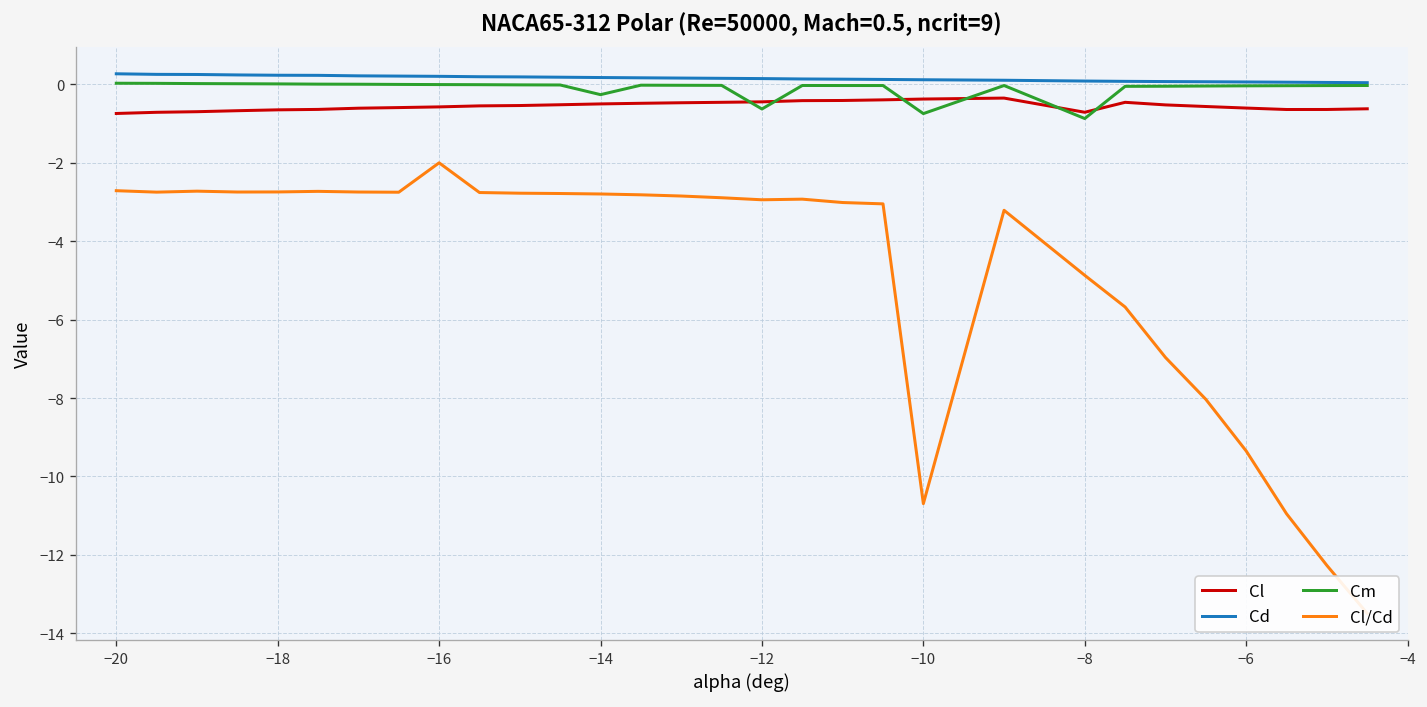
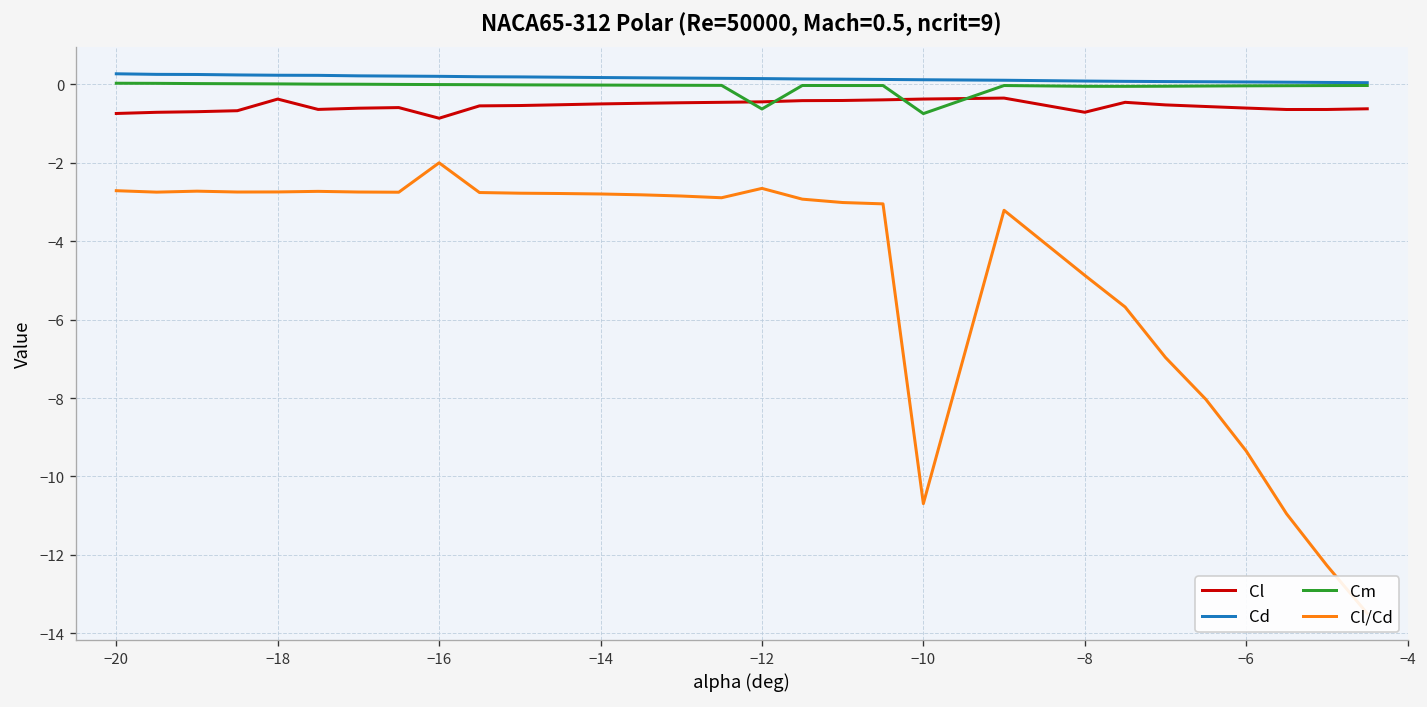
  {
    "Cl": {
      "−20": -0.7,
-     "−18": -0.6,
-     "−16": -0.6,
+     "−18": -0.4,
+     "−16": -0.9,
      "−14": -0.5,
      "−12": -0.4,
      "−10": -0.4,
      "−8": -0.7,
      "−6": -0.6
    },
    "Cd": {
      "−20": 0.3,
      "−18": 0.2,
      "−16": 0.2,
      "−14": 0.2,
      "−12": 0.2,
      "−10": 0.1,
      "−8": 0.1,
      "−6": 0.1
    },
    "Cm": {
      "−20": 0.0,
      "−18": 0.0,
      "−16": 0.0,
-     "−14": -0.3,
+     "−14": 0.0,
      "−12": -0.6,
      "−10": -0.7,
-     "−8": -0.9,
+     "−8": 0.0,
      "−6": 0.0
    },
    "Cl/Cd": {
      "−20": -2.7,
      "−18": -2.7,
      "−16": -2.0,
      "−14": -2.8,
-     "−12": -2.9,
+     "−12": -2.7,
      "−10": -10.7,
      "−8": -4.9,
      "−6": -9.4
    }
  }
